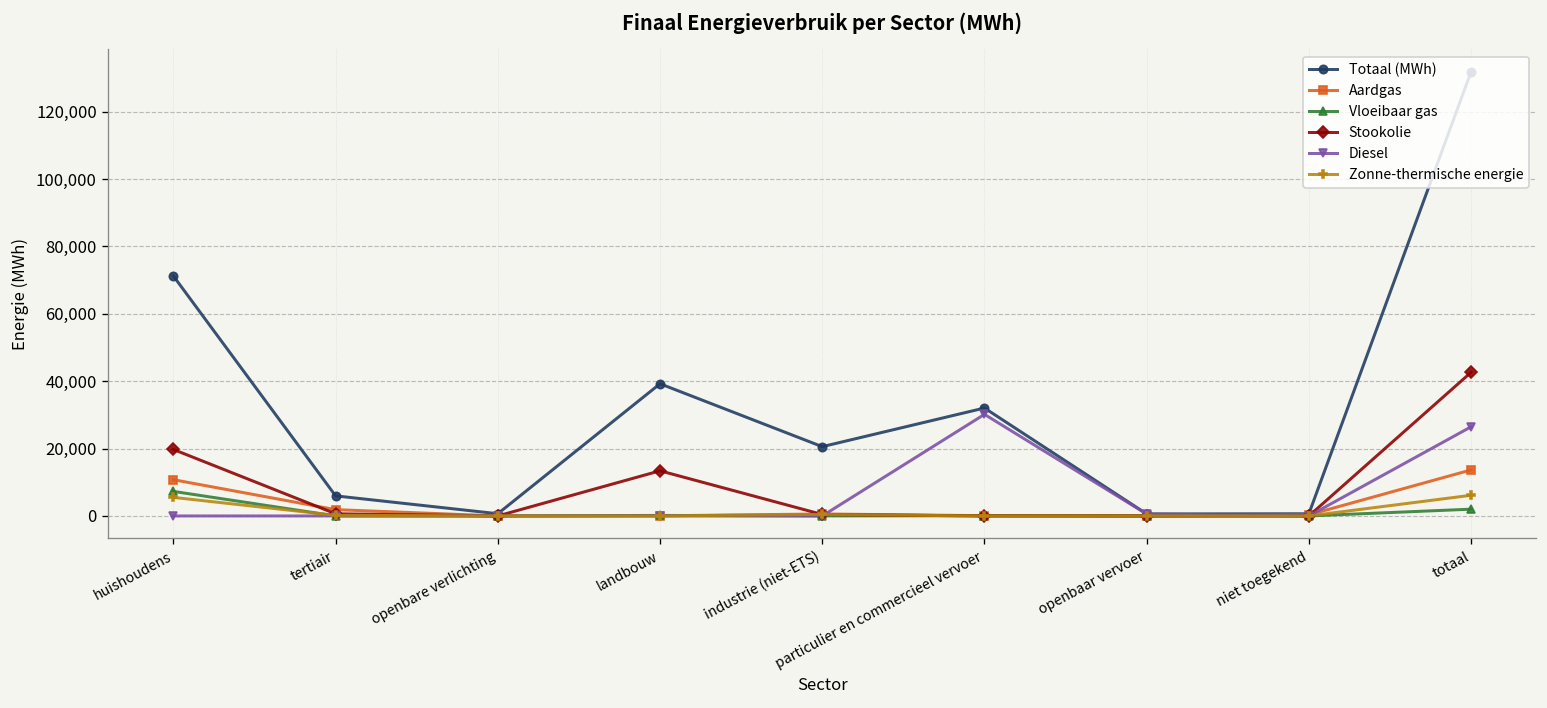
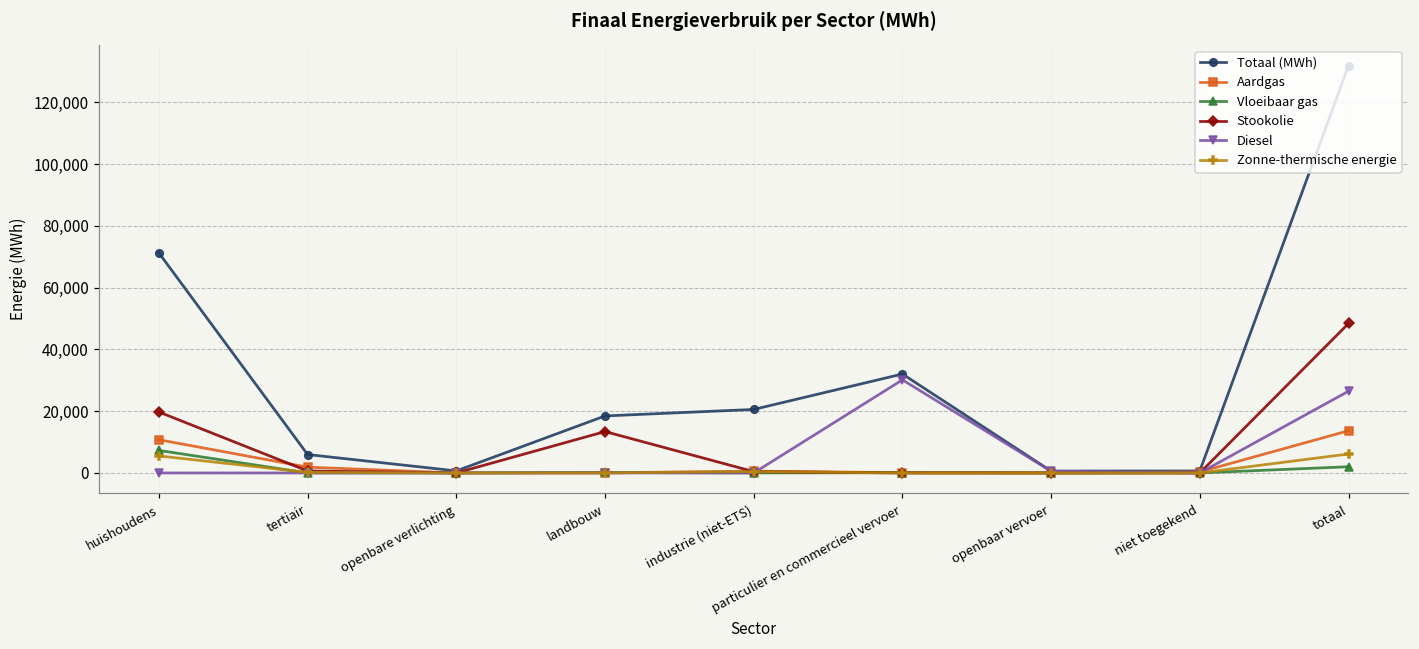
  {
    "Totaal (MWh)": {
      "huishoudens": "71,000",
      "tertiair": "6,000",
-     "landbouw": "39,000",
+     "landbouw": "18,000",
      "industrie (niet-ETS)": "21,000",
      "particulier en commercieel vervoer": "32,000"
    },
    "Vloeibaar gas": {
      "huishoudens": "7,000",
      "totaal": "2,000"
    },
    "Stookolie": {
      "huishoudens": "20,000",
      "landbouw": "13,000",
-     "totaal": "43,000"
+     "totaal": "48,000"
    },
    "Diesel": {
      "huishoudens": "0",
      "particulier en commercieel vervoer": "30,000",
      "totaal": "26,000"
    }
  }
